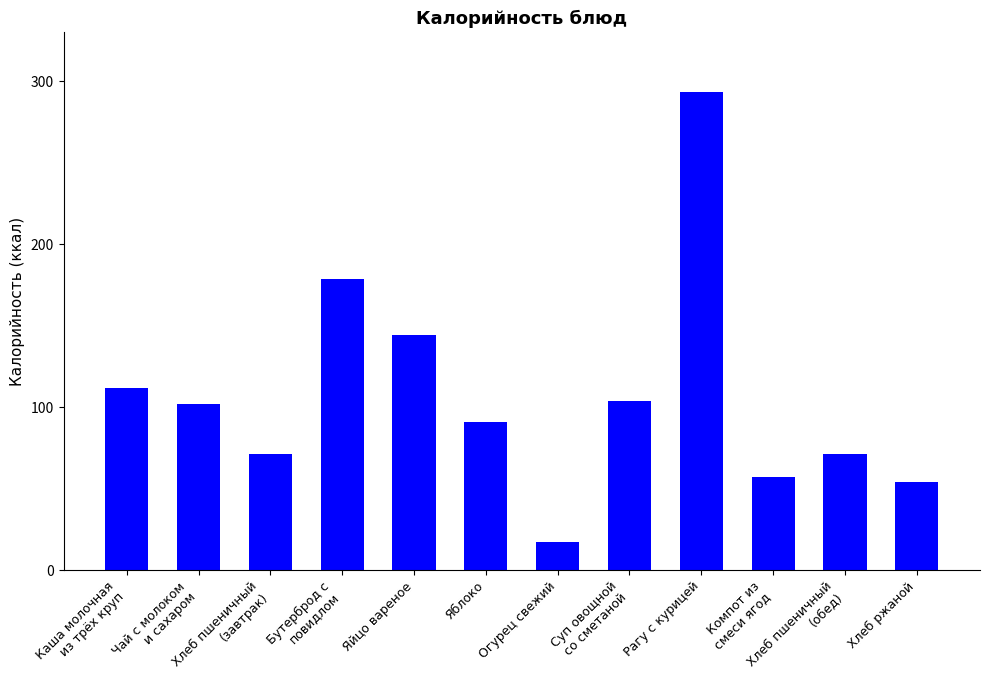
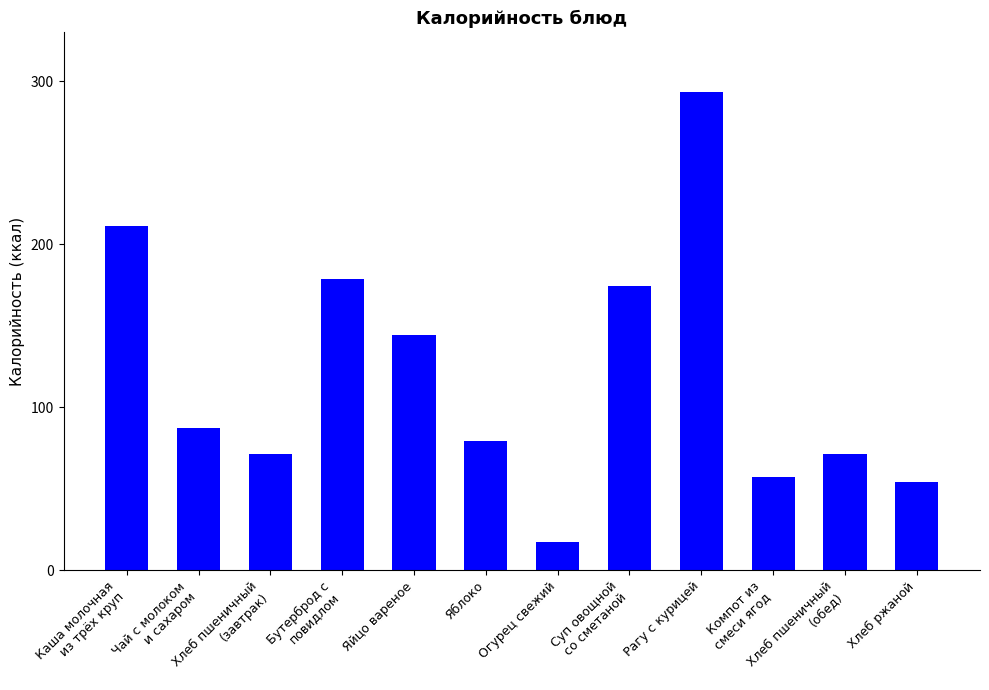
  {
-   "Каша молочная из трёх круп": 112,
-   "Чай с молоком и сахаром": 102,
+   "Каша молочная из трёх круп": 211,
+   "Чай с молоком и сахаром": 87,
    "Хлеб пшеничный (завтрак)": 71,
    "Бутерброд с повидлом": 179,
    "Яйцо вареное": 144,
-   "Яблоко": 91,
+   "Яблоко": 80,
    "Огурец свежий": 17,
-   "Суп овощной со сметаной": 104,
+   "Суп овощной со сметаной": 174,
    "Рагу с курицей": 293,
    "Компот из смеси ягод": 57,
    "Хлеб пшеничный (обед)": 71,
    "Хлеб ржаной": 54
  }
